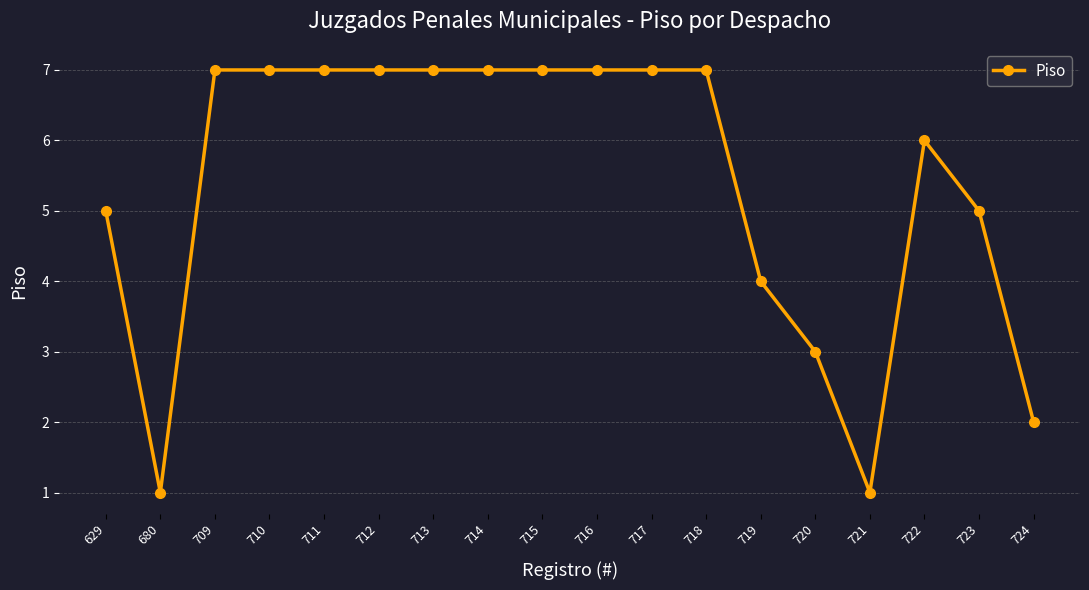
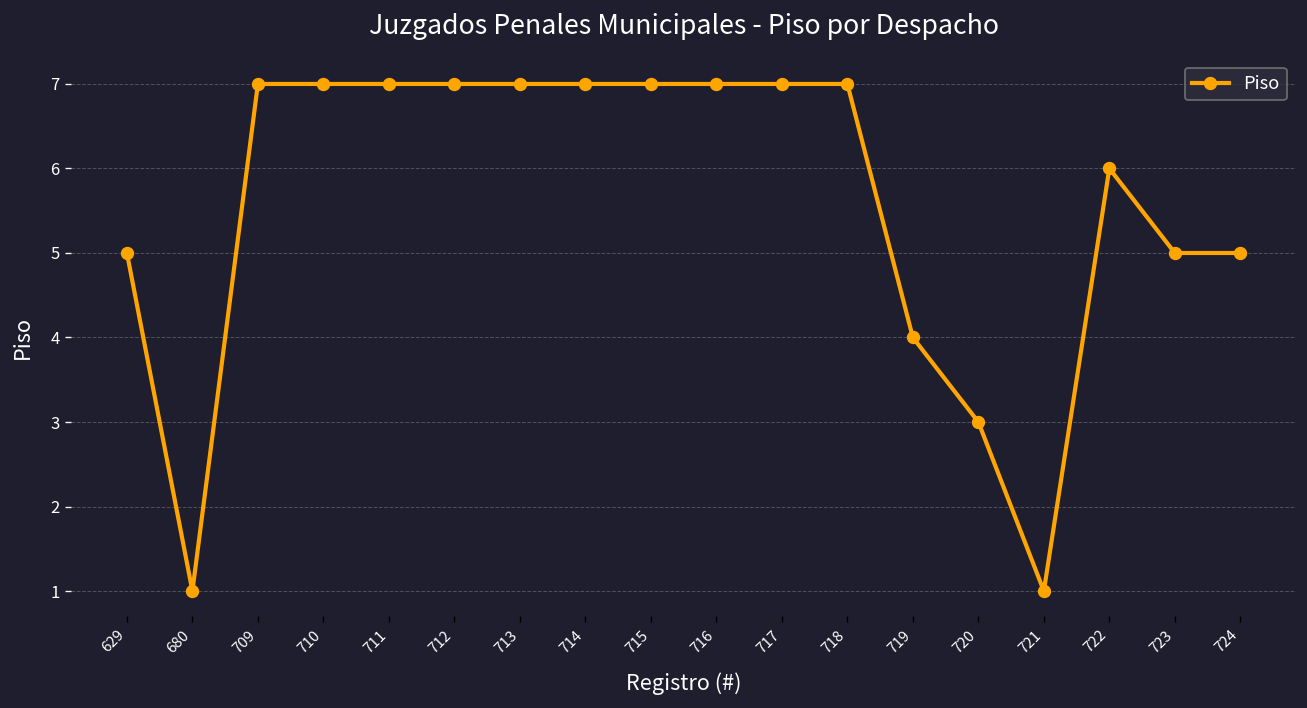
  {
    "629": 5,
    "680": 1,
    "709": 7,
    "710": 7,
    "711": 7,
    "712": 7,
    "713": 7,
    "714": 7,
    "715": 7,
    "716": 7,
    "717": 7,
    "718": 7,
    "719": 4,
    "720": 3,
    "721": 1,
    "722": 6,
    "723": 5,
-   "724": 2
+   "724": 5
  }
